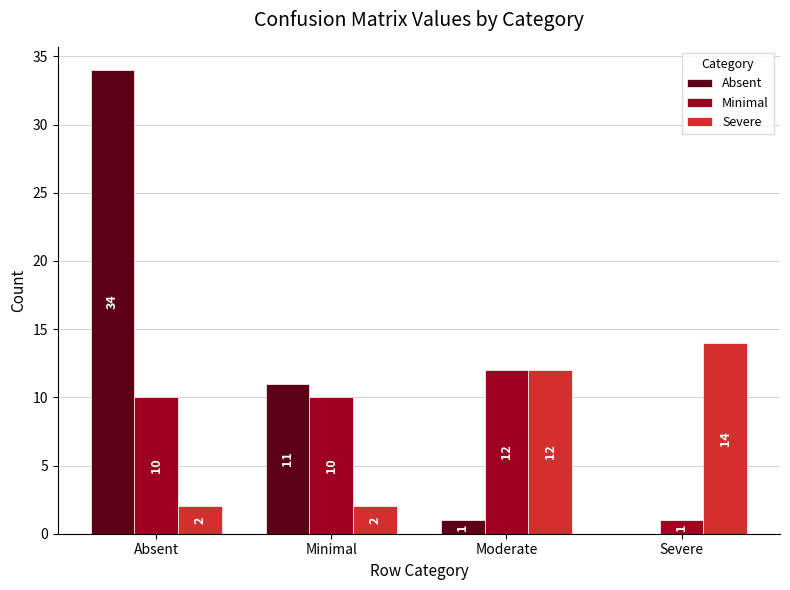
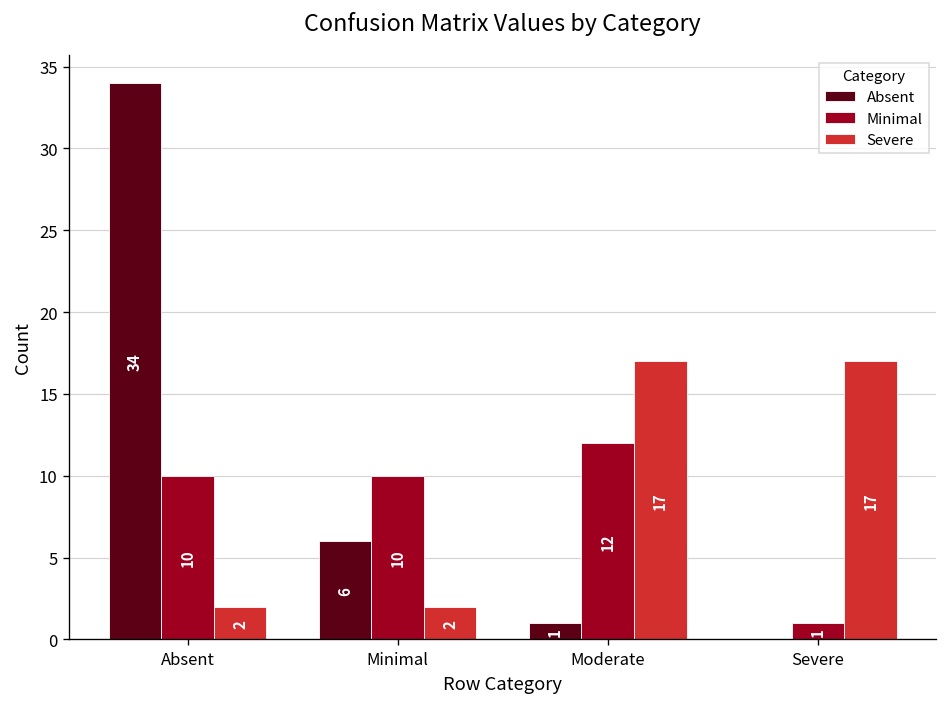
  {
    "Absent": {
      "Absent": 34,
-     "Minimal": 11,
+     "Minimal": 6,
      "Moderate": 1
    },
    "Minimal": {
      "Absent": 10,
      "Minimal": 10,
      "Moderate": 12,
      "Severe": 1
    },
    "Severe": {
      "Absent": 2,
      "Minimal": 2,
-     "Moderate": 12,
-     "Severe": 14
+     "Moderate": 17,
+     "Severe": 17
    }
  }
